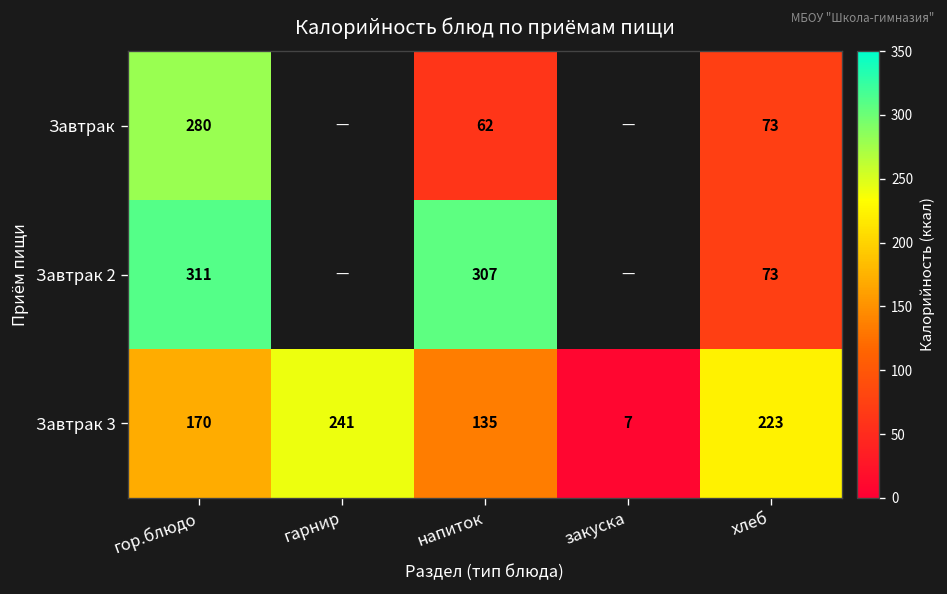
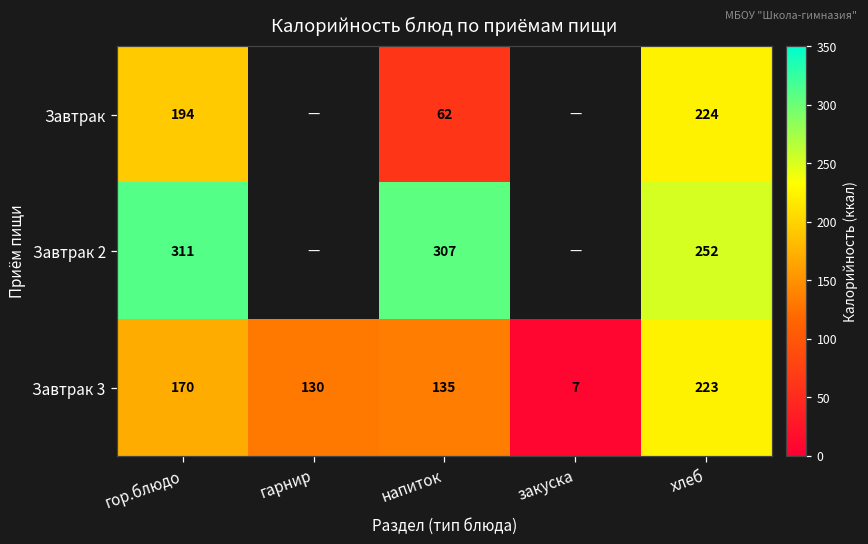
  {
    "Завтрак": {
-     "гор.блюдо": 280,
+     "гор.блюдо": 194,
      "напиток": 62,
-     "хлеб": 73
+     "хлеб": 224
    },
    "Завтрак 2": {
      "гор.блюдо": 311,
      "напиток": 307,
-     "хлеб": 73
+     "хлеб": 252
    },
    "Завтрак 3": {
      "гор.блюдо": 170,
-     "гарнир": 241,
+     "гарнир": 130,
      "напиток": 135,
      "закуска": 7,
      "хлеб": 223
    }
  }
